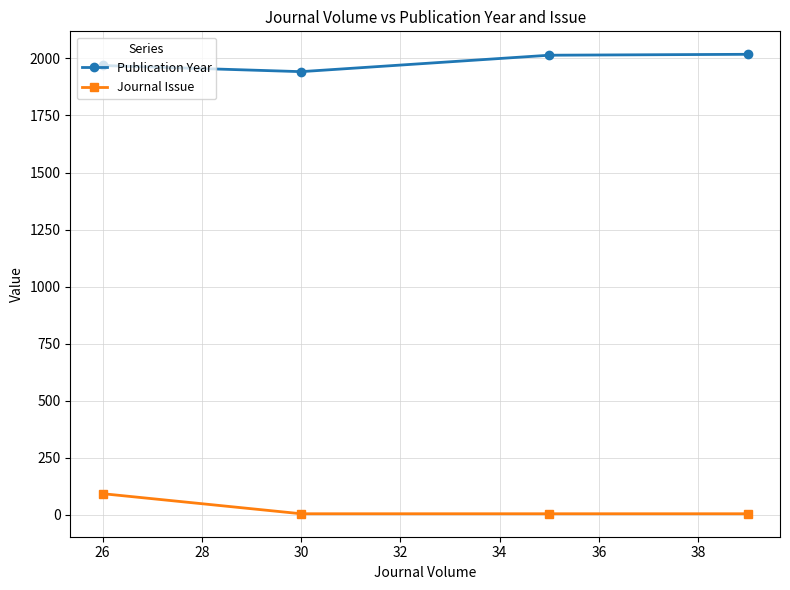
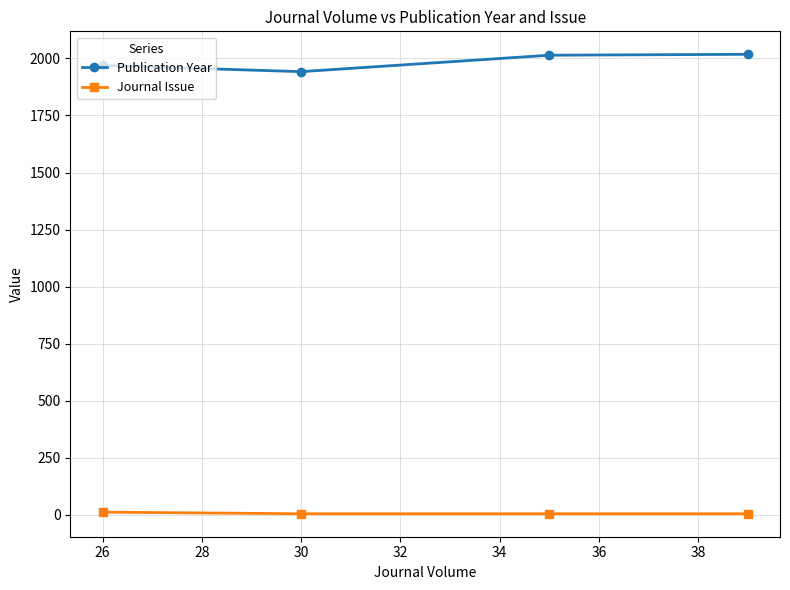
  {
    "Publication Year": {
      "30": 1940
    },
    "Journal Issue": {
-     "26": 90,
+     "26": 10,
      "30": 10
    }
  }
